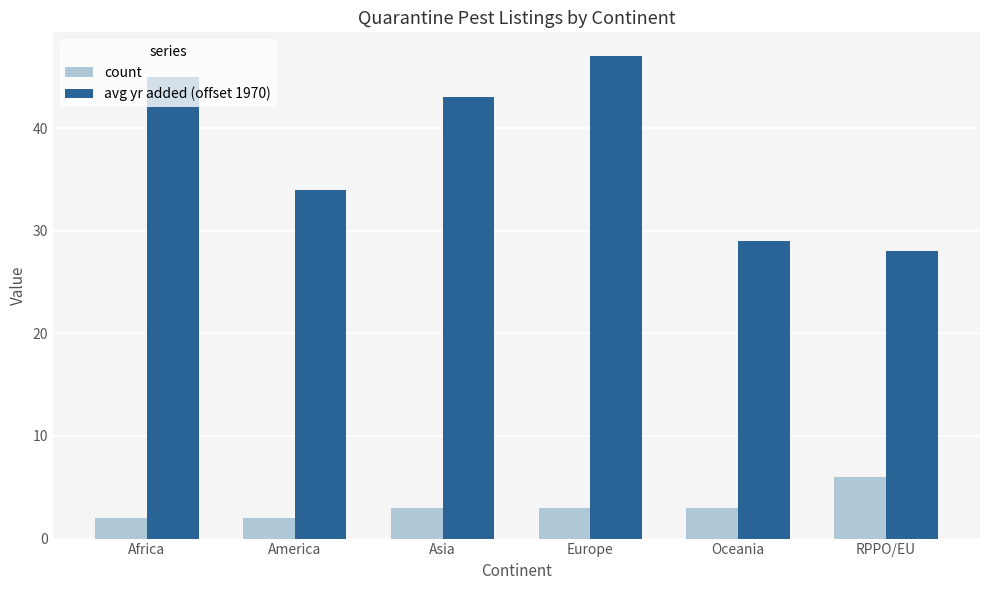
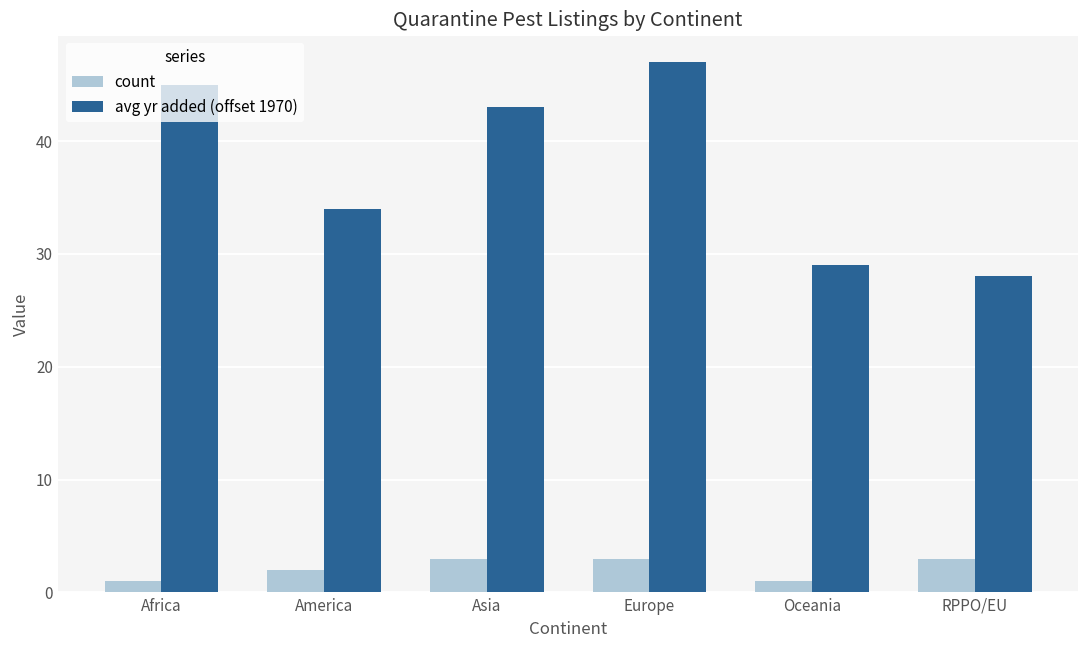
  {
    "count": {
-     "Africa": 2,
+     "Africa": 1,
      "America": 2,
      "Asia": 3,
      "Europe": 3,
-     "Oceania": 3,
-     "RPPO/EU": 6
+     "Oceania": 1,
+     "RPPO/EU": 3
    },
    "avg yr added (offset 1970)": {
      "America": 34,
      "Asia": 43,
      "Europe": 47,
      "Oceania": 29,
      "RPPO/EU": 28
    }
  }
